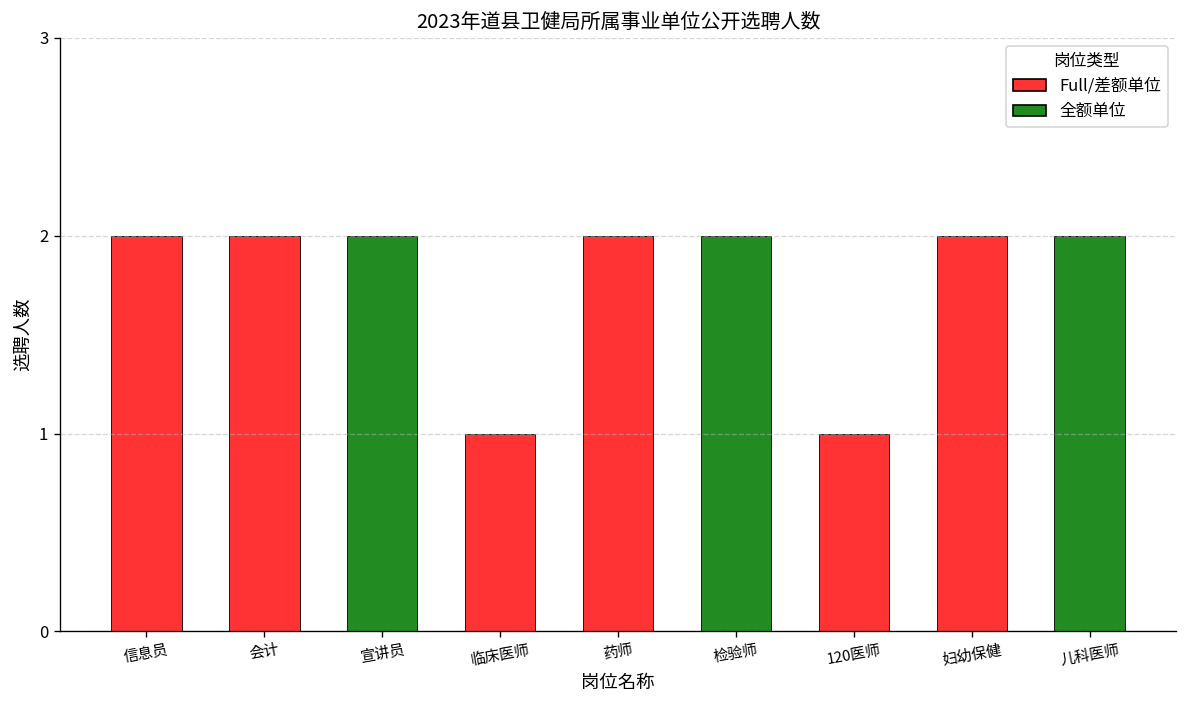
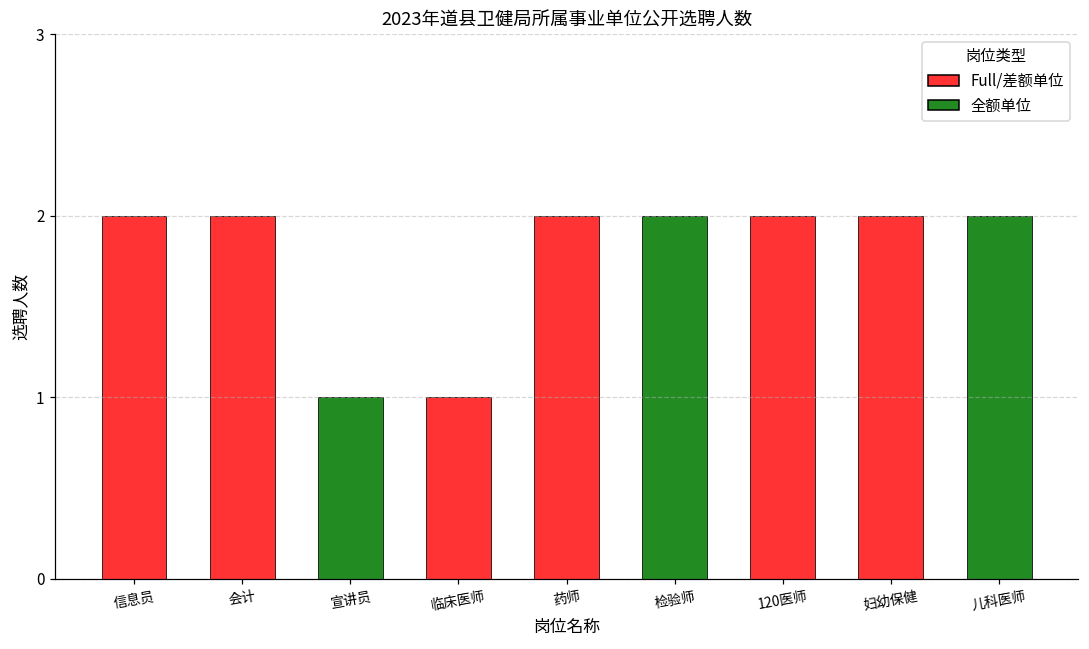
  {
    "信息员": 2,
    "会计": 2,
-   "宣讲员": 2,
+   "宣讲员": 1,
    "临床医师": 1,
    "药师": 2,
    "检验师": 2,
-   "120医师": 1,
+   "120医师": 2,
    "妇幼保健": 2,
    "儿科医师": 2
  }
